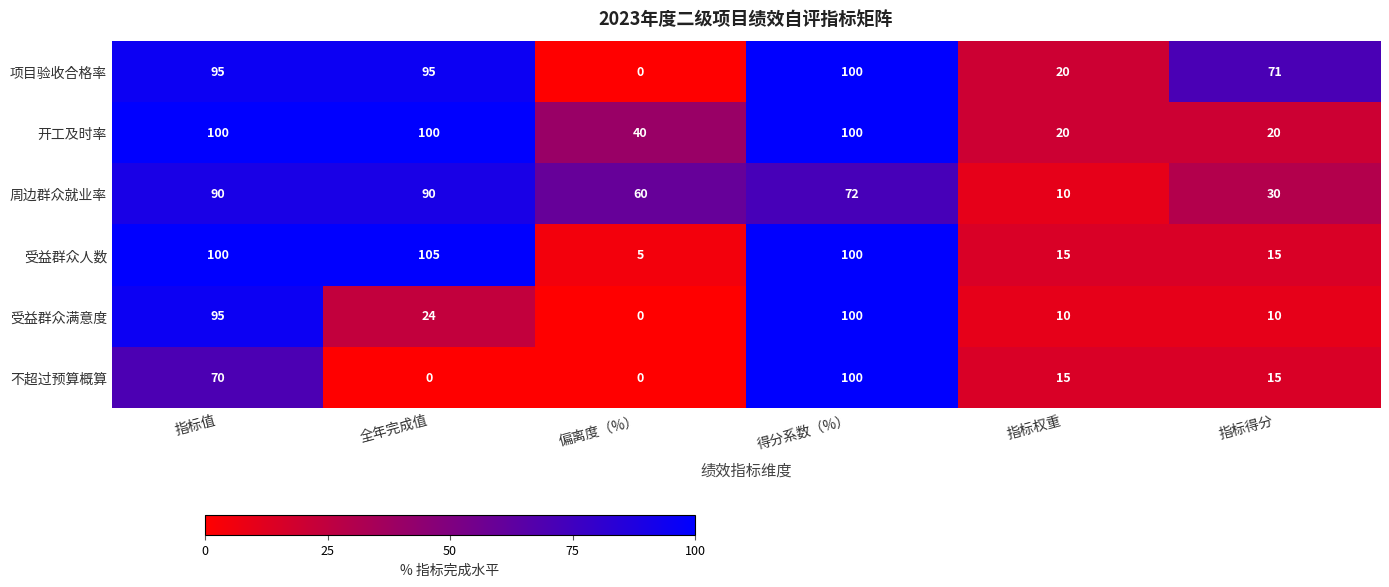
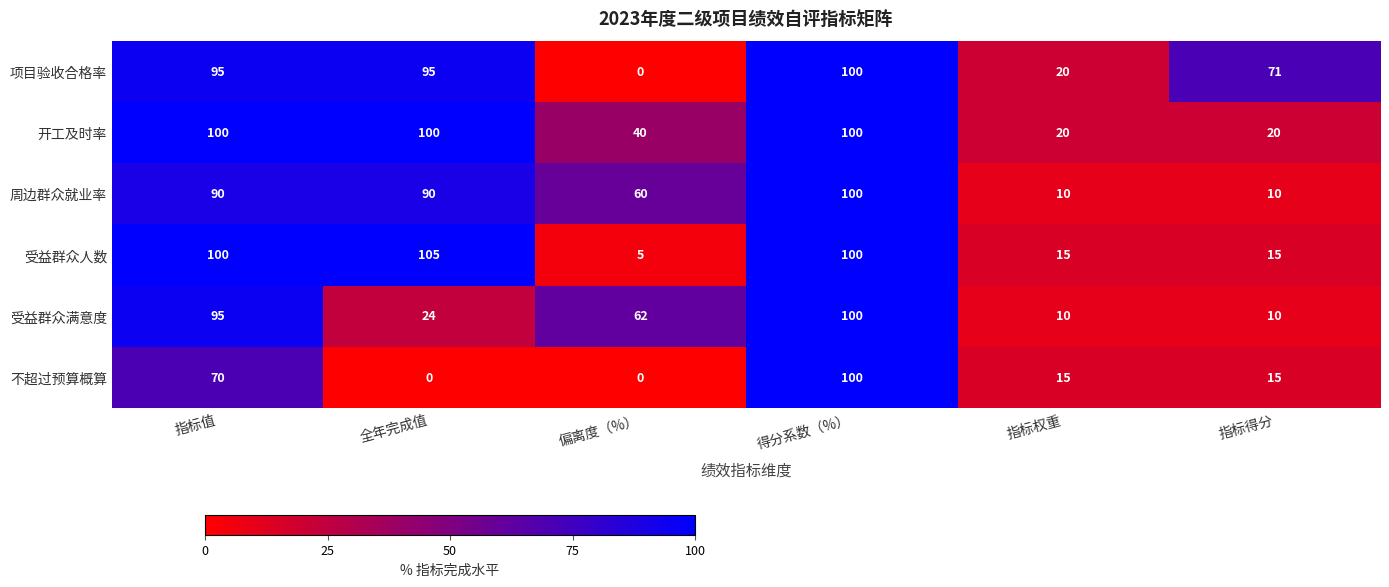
  {
    "项目验收合格率": {
      "指标值": 95,
      "全年完成值": 95,
      "偏离度（%）": 0,
      "得分系数（%）": 100,
      "指标权重": 20,
      "指标得分": 71
    },
    "开工及时率": {
      "指标值": 100,
      "全年完成值": 100,
      "偏离度（%）": 40,
      "得分系数（%）": 100,
      "指标权重": 20,
      "指标得分": 20
    },
    "周边群众就业率": {
      "指标值": 90,
      "全年完成值": 90,
      "偏离度（%）": 60,
-     "得分系数（%）": 72,
+     "得分系数（%）": 100,
      "指标权重": 10,
-     "指标得分": 30
+     "指标得分": 10
    },
    "受益群众人数": {
      "指标值": 100,
      "全年完成值": 105,
      "偏离度（%）": 5,
      "得分系数（%）": 100,
      "指标权重": 15,
      "指标得分": 15
    },
    "受益群众满意度": {
      "指标值": 95,
      "全年完成值": 24,
-     "偏离度（%）": 0,
+     "偏离度（%）": 62,
      "得分系数（%）": 100,
      "指标权重": 10,
      "指标得分": 10
    },
    "不超过预算概算": {
      "指标值": 70,
      "全年完成值": 0,
      "偏离度（%）": 0,
      "得分系数（%）": 100,
      "指标权重": 15,
      "指标得分": 15
    }
  }
